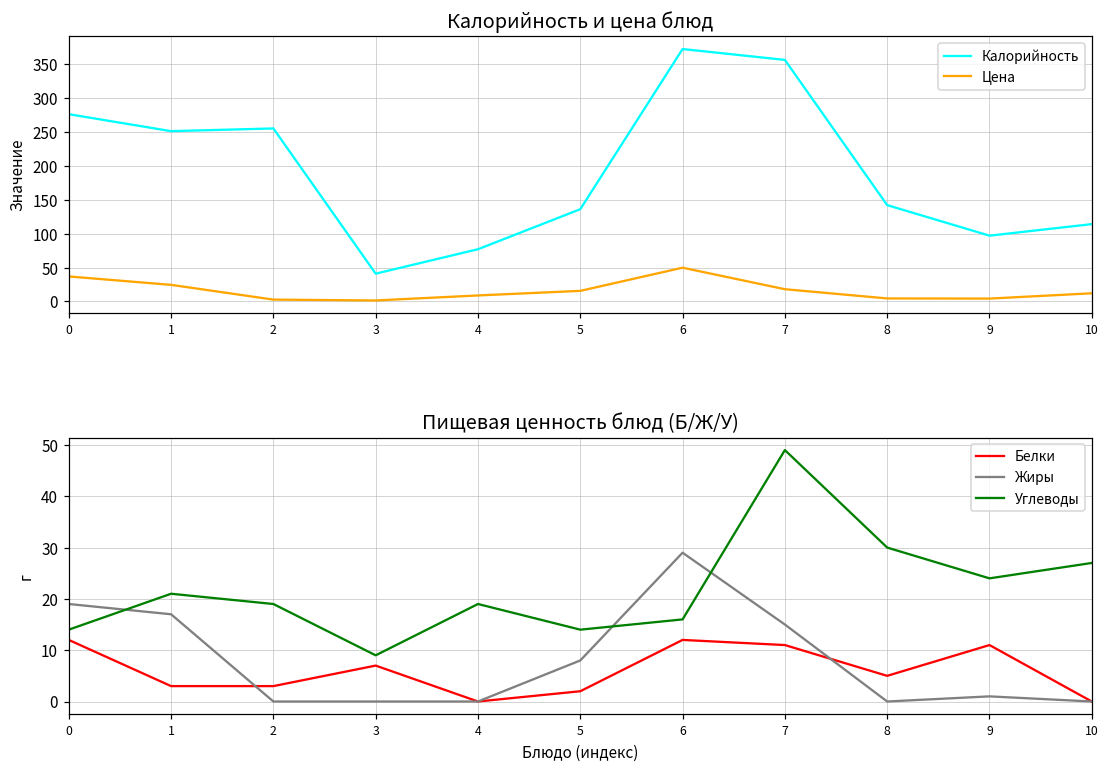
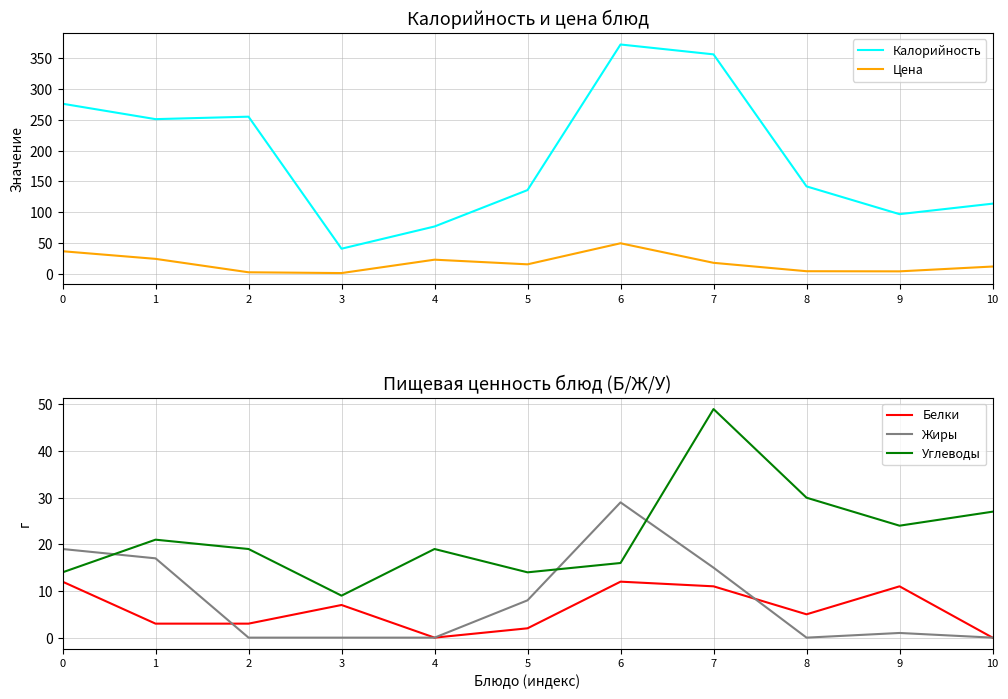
  {
    "Калорийность и цена блюд": {
      "Калорийность": {
        "0": 280,
        "1": 250,
        "2": 260,
        "3": 40,
        "4": 80,
        "5": 140,
        "6": 370,
        "7": 360,
        "8": 140,
        "9": 100,
        "10": 110
      },
      "Цена": {
        "0": 40,
        "1": 20,
        "2": 0,
        "3": 0,
-       "4": 10,
+       "4": 20,
        "5": 20,
        "6": 50,
        "7": 20,
        "8": 0,
        "9": 0,
        "10": 10
      }
    },
    "Пищевая ценность блюд (Б/Ж/У)": {
      "Белки": {
        "0": 12,
        "1": 3,
        "2": 3,
        "3": 7,
        "5": 2,
        "6": 12,
        "7": 11,
        "8": 5,
        "9": 11
      },
      "Жиры": {
        "0": 19,
        "1": 17,
        "2": 0,
        "3": 0,
        "5": 8,
        "6": 29,
        "7": 15,
        "8": 0,
        "9": 1
      },
      "Углеводы": {
        "0": 14,
        "1": 21,
        "2": 19,
        "3": 9,
        "4": 19,
        "5": 14,
        "6": 16,
        "7": 49,
        "8": 30,
        "9": 24,
        "10": 27
      }
    }
  }
